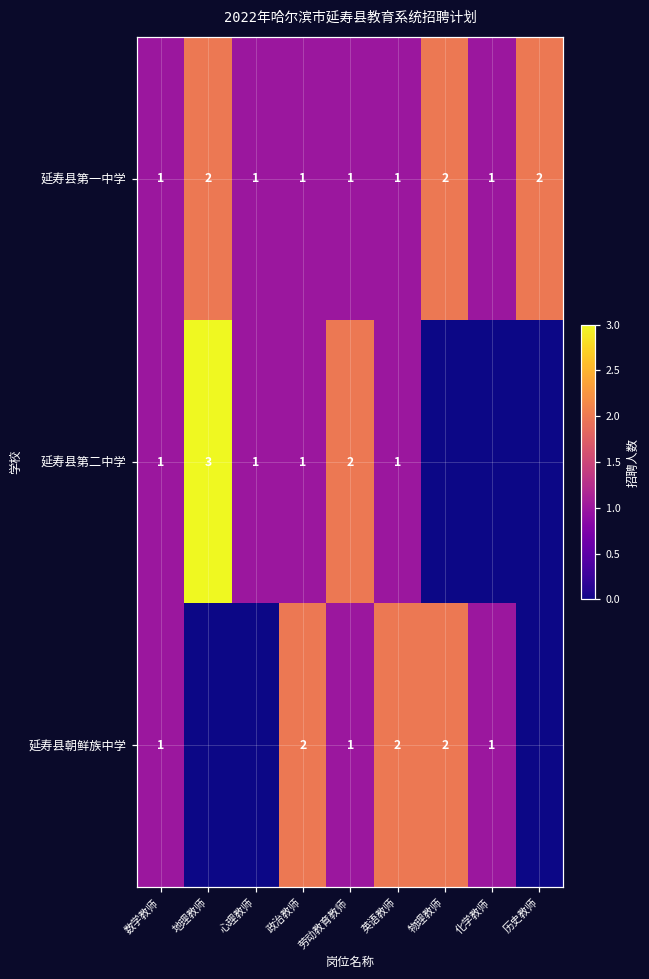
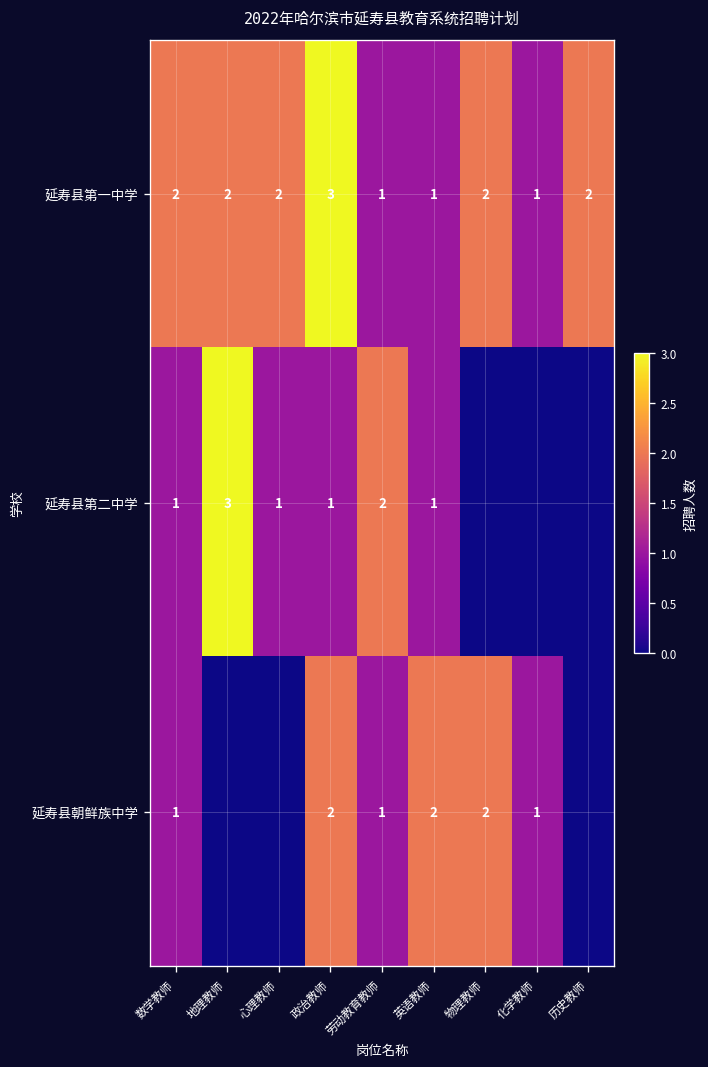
  {
    "延寿县第一中学": {
-     "数学教师": 1,
+     "数学教师": 2,
      "地理教师": 2,
-     "心理教师": 1,
-     "政治教师": 1,
+     "心理教师": 2,
+     "政治教师": 3,
      "劳动教育教师": 1,
      "英语教师": 1,
      "物理教师": 2,
      "化学教师": 1,
      "历史教师": 2
    },
    "延寿县第二中学": {
      "数学教师": 1,
      "地理教师": 3,
      "心理教师": 1,
      "政治教师": 1,
      "劳动教育教师": 2,
      "英语教师": 1
    },
    "延寿县朝鲜族中学": {
      "数学教师": 1,
      "政治教师": 2,
      "劳动教育教师": 1,
      "英语教师": 2,
      "物理教师": 2,
      "化学教师": 1
    }
  }
